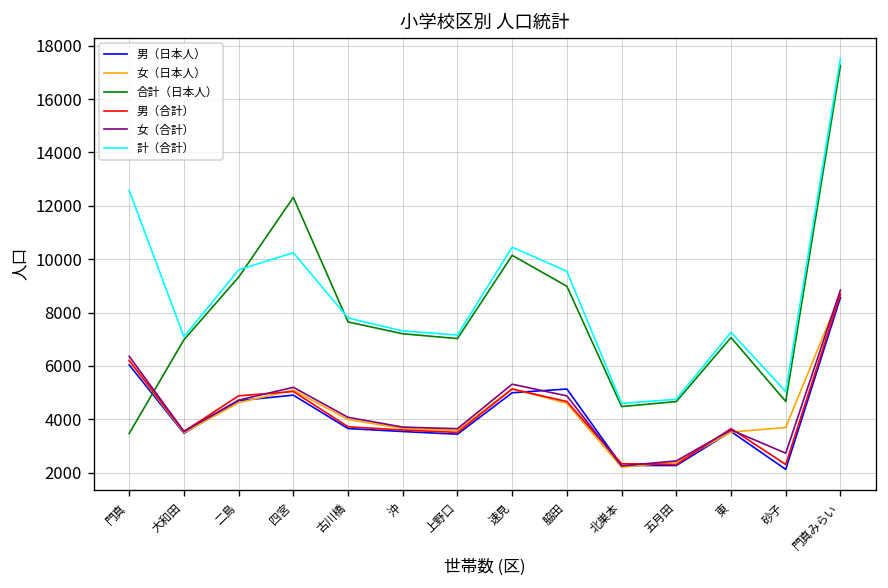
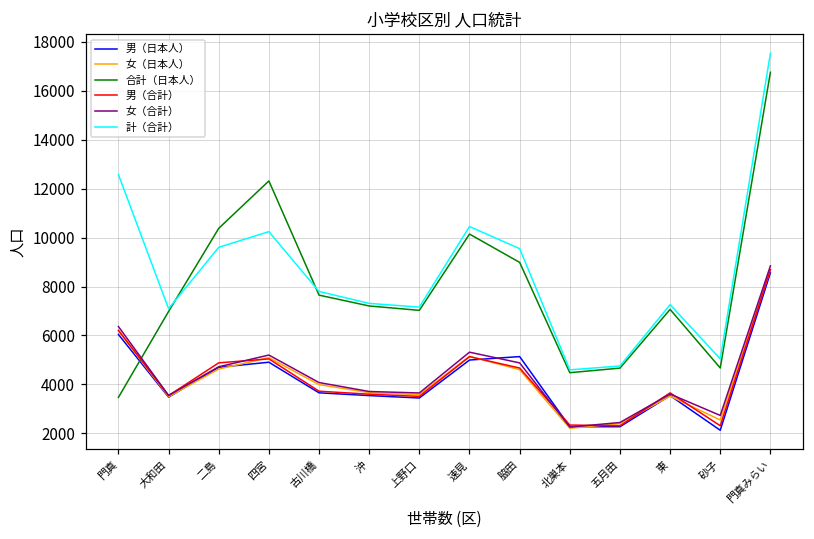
  {
    "男（日本人）": {
      "門真": 6000,
      "四宮": 4900,
      "速見": 5000,
      "脇田": 5100,
      "砂子": 2100,
      "門真みらい": 8600
    },
    "女（日本人）": {
-     "砂子": 3700
+     "砂子": 2500
    },
    "合計（日本人）": {
      "門真": 3500,
      "大和田": 7000,
-     "二島": 9300,
+     "二島": 10400,
      "四宮": 12300,
      "古川橋": 7700,
      "上野口": 7000,
      "速見": 10100,
      "脇田": 9000,
      "北巣本": 4500,
      "東": 7100,
      "砂子": 4700,
-     "門真みらい": 17300
+     "門真みらい": 16800
    },
    "男（合計）": {
      "二島": 4900,
      "砂子": 2300
    },
    "女（合計）": {
      "門真": 6400,
      "速見": 5300,
      "脇田": 4900,
      "砂子": 2700,
      "門真みらい": 8800
    },
    "計（合計）": {
      "門真": 12600,
      "大和田": 7100,
      "二島": 9600,
      "四宮": 10200,
      "古川橋": 7800,
      "上野口": 7200,
      "速見": 10500,
      "脇田": 9600,
      "北巣本": 4600,
      "東": 7300,
      "砂子": 5000,
      "門真みらい": 17500
    }
  }
